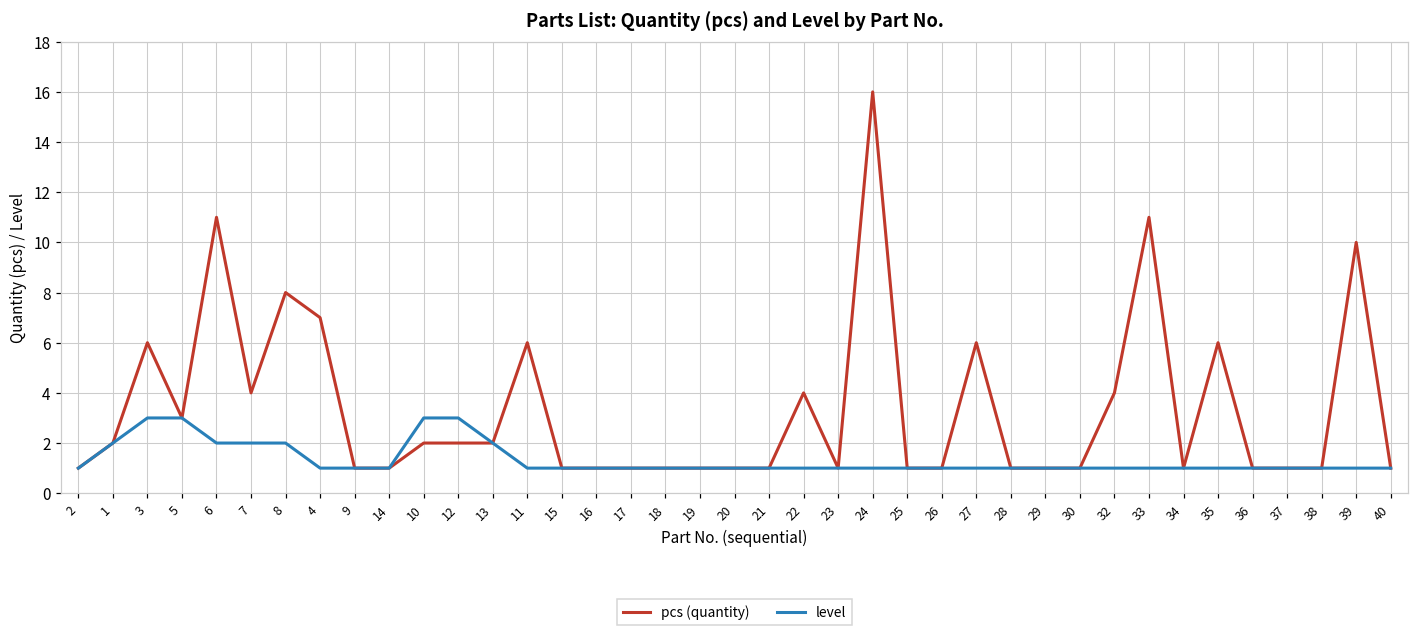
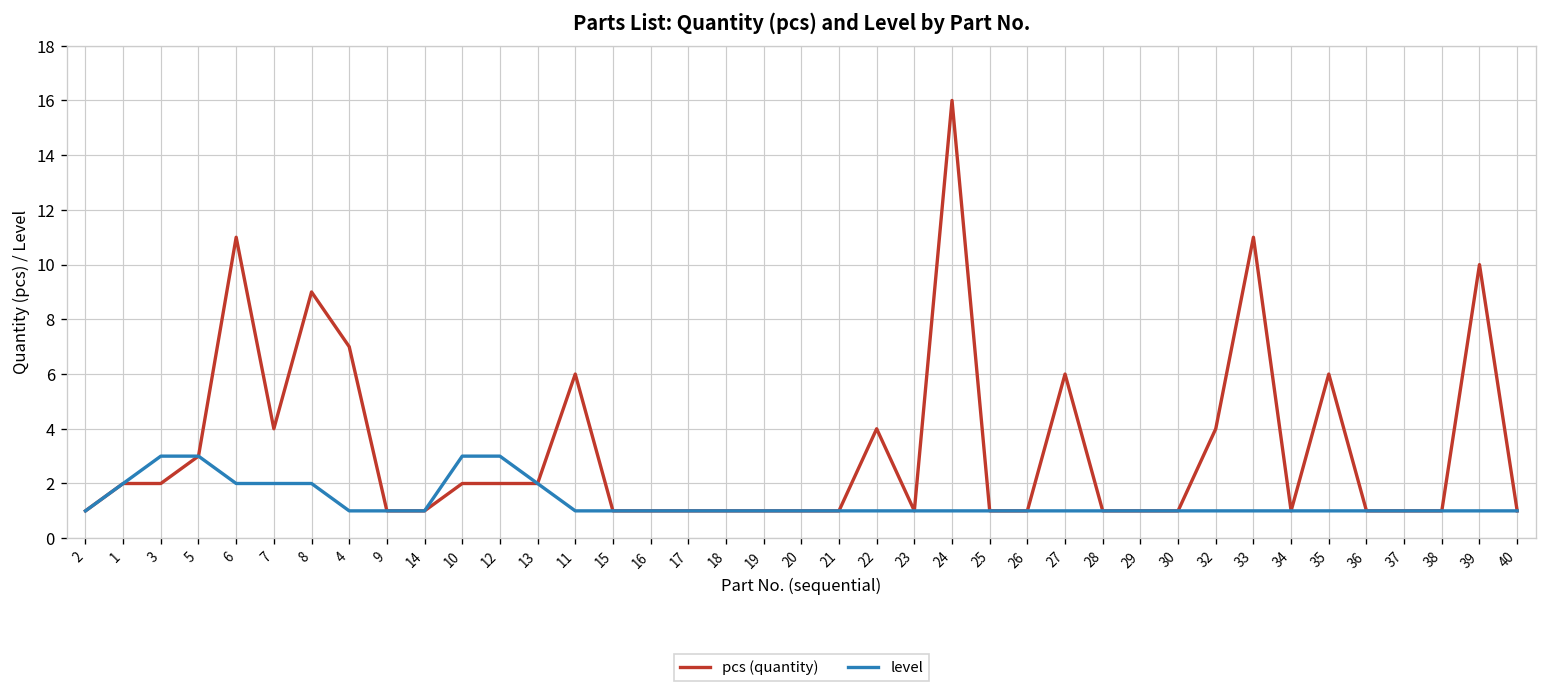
  {
    "pcs (quantity)": {
-     "3": 6,
+     "3": 2,
      "6": 11,
      "7": 4,
-     "8": 8,
+     "8": 9,
      "4": 7,
      "10": 2,
      "12": 2,
      "11": 6,
      "22": 4,
      "24": 16,
      "27": 6,
      "32": 4,
      "33": 11,
      "35": 6,
      "39": 10
    },
    "level": {
      "3": 3,
      "6": 2,
      "7": 2,
      "8": 2,
      "4": 1,
      "10": 3,
      "12": 3,
      "11": 1,
      "22": 1,
      "24": 1,
      "27": 1,
      "32": 1,
      "33": 1,
      "35": 1,
      "39": 1
    }
  }
